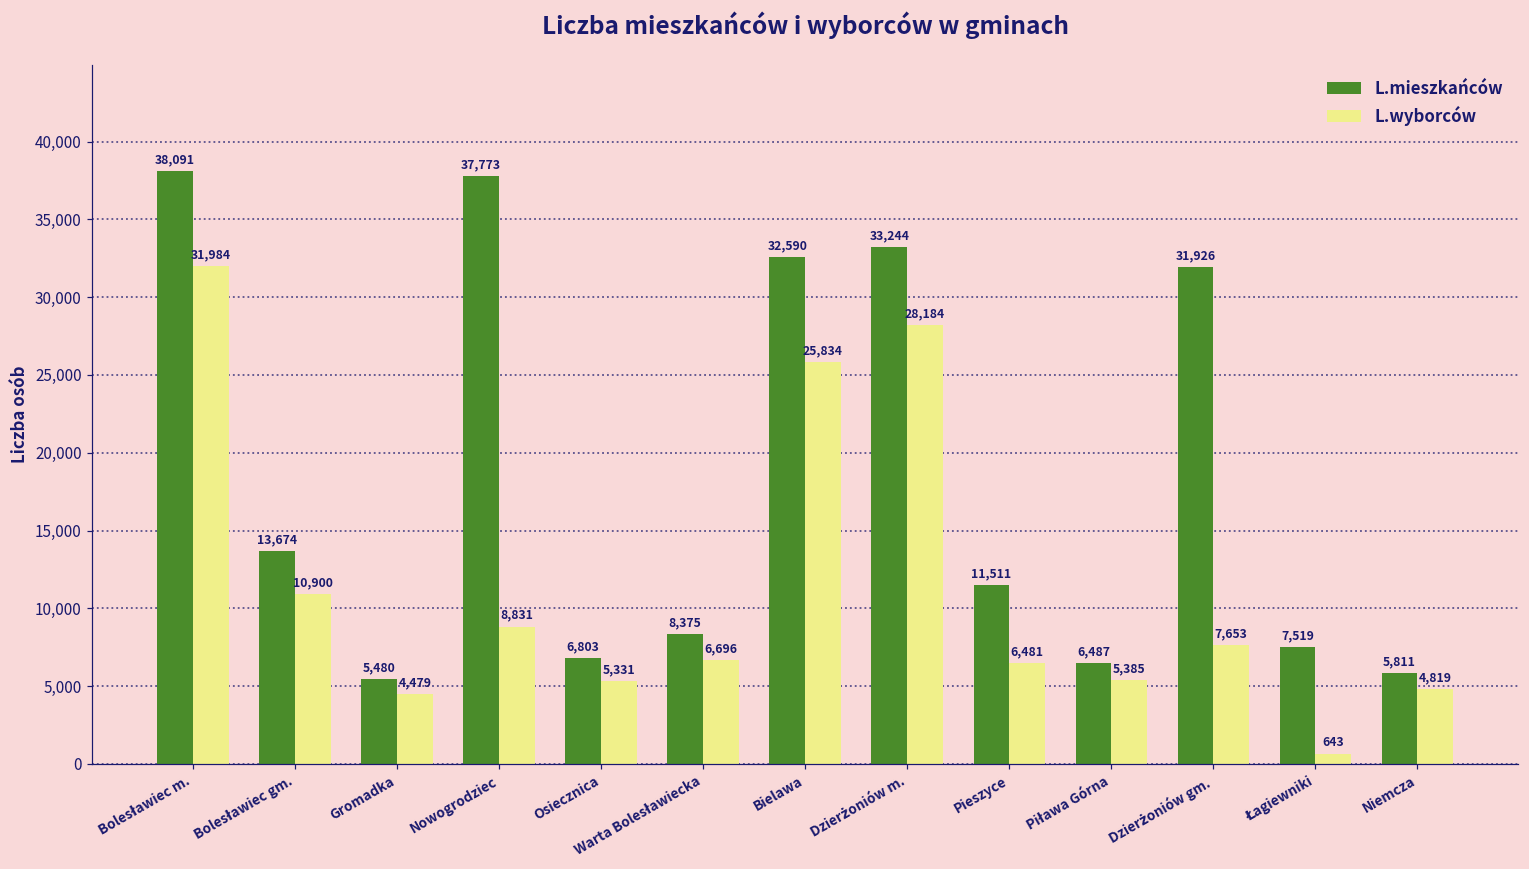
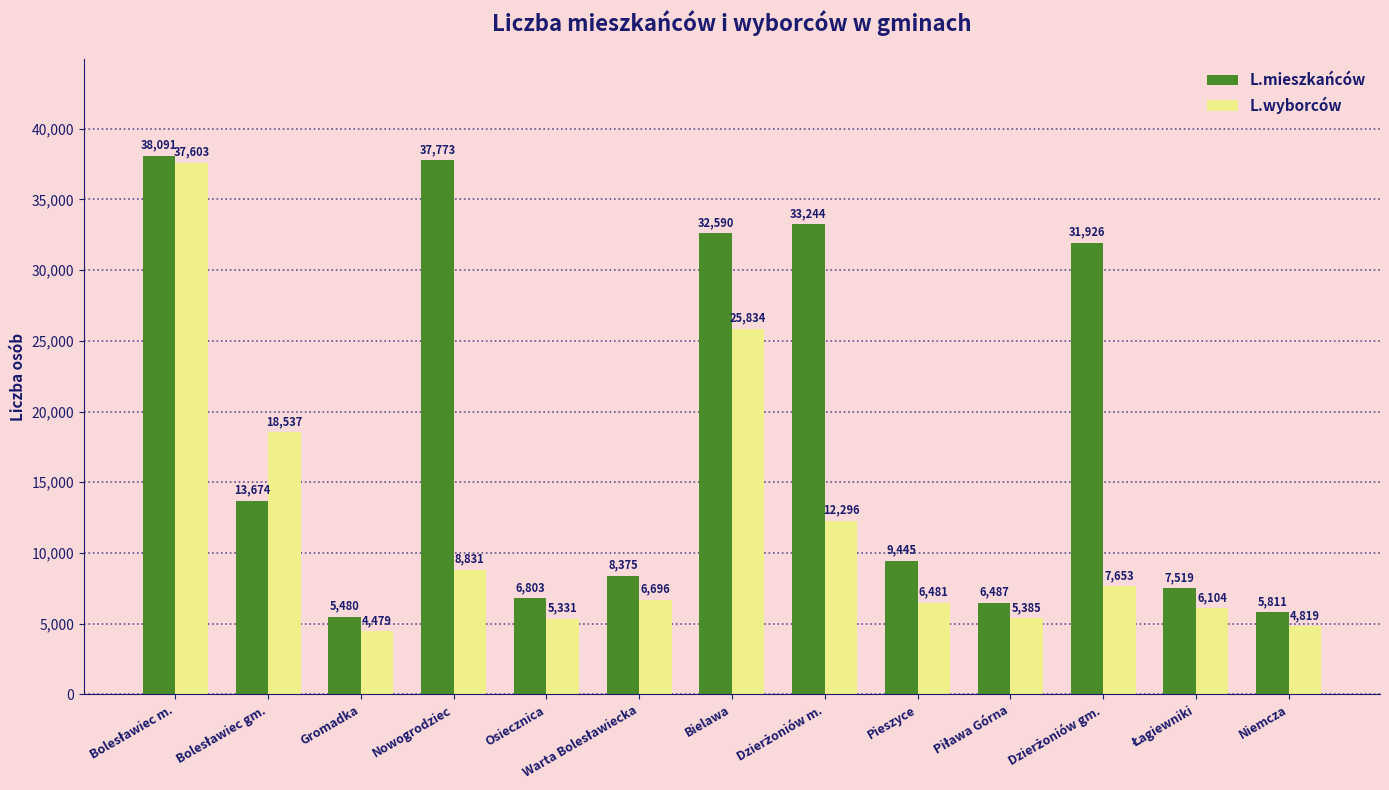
  {
    "L.mieszkańców": {
      "Bolesławiec m.": "38,091",
      "Bolesławiec gm.": "13,674",
      "Gromadka": "5,480",
      "Nowogrodziec": "37,773",
      "Osiecznica": "6,803",
      "Warta Bolesławiecka": "8,375",
      "Bielawa": "32,590",
      "Dzierżoniów m.": "33,244",
-     "Pieszyce": "11,511",
+     "Pieszyce": "9,445",
      "Piława Górna": "6,487",
      "Dzierżoniów gm.": "31,926",
      "Łagiewniki": "7,519",
      "Niemcza": "5,811"
    },
    "L.wyborców": {
-     "Bolesławiec m.": "31,984",
-     "Bolesławiec gm.": "10,900",
+     "Bolesławiec m.": "37,603",
+     "Bolesławiec gm.": "18,537",
      "Gromadka": "4,479",
      "Nowogrodziec": "8,831",
      "Osiecznica": "5,331",
      "Warta Bolesławiecka": "6,696",
      "Bielawa": "25,834",
-     "Dzierżoniów m.": "28,184",
+     "Dzierżoniów m.": "12,296",
      "Pieszyce": "6,481",
      "Piława Górna": "5,385",
      "Dzierżoniów gm.": "7,653",
-     "Łagiewniki": "643",
+     "Łagiewniki": "6,104",
      "Niemcza": "4,819"
    }
  }
